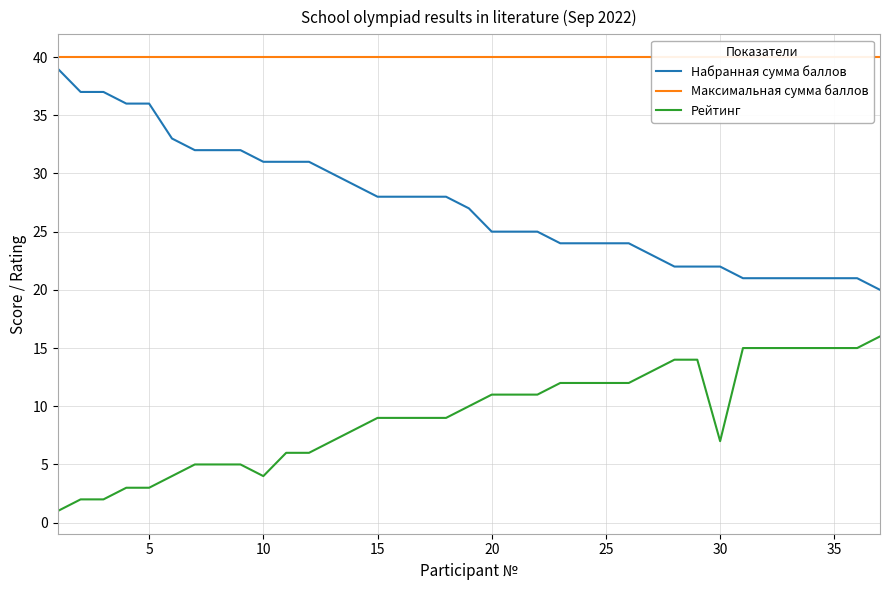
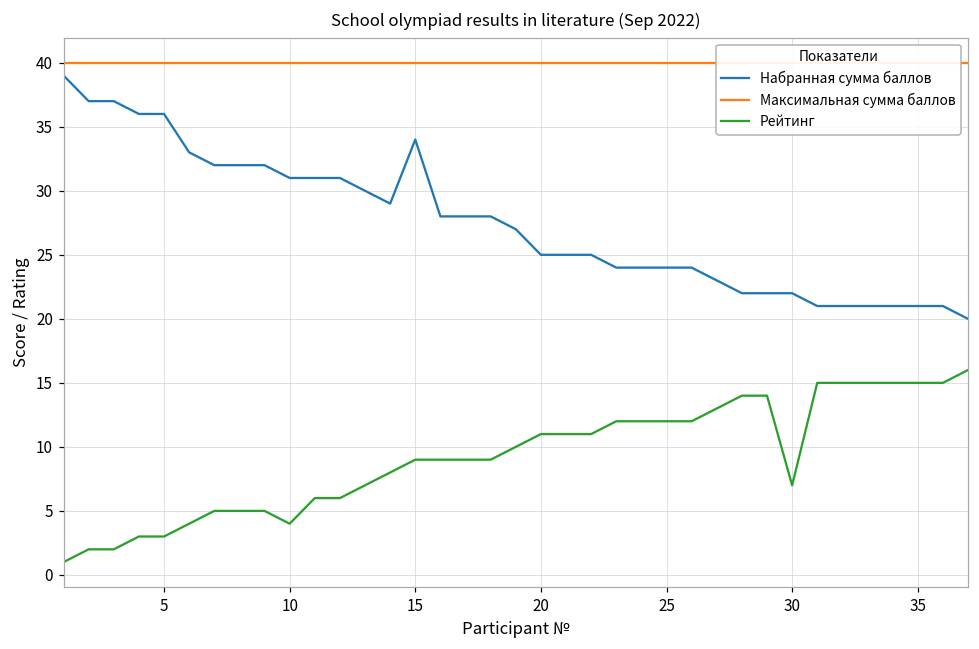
  {
    "Набранная сумма баллов": {
      "5": 36,
      "10": 31,
-     "15": 28,
+     "15": 34,
      "20": 25,
      "25": 24,
      "30": 22,
      "35": 21
    },
    "Максимальная сумма баллов": {
      "5": 40,
      "10": 40,
      "15": 40,
      "20": 40,
      "25": 40
    },
    "Рейтинг": {
      "5": 3,
      "10": 4,
      "15": 9,
      "20": 11,
      "25": 12,
      "30": 7,
      "35": 15
    }
  }
